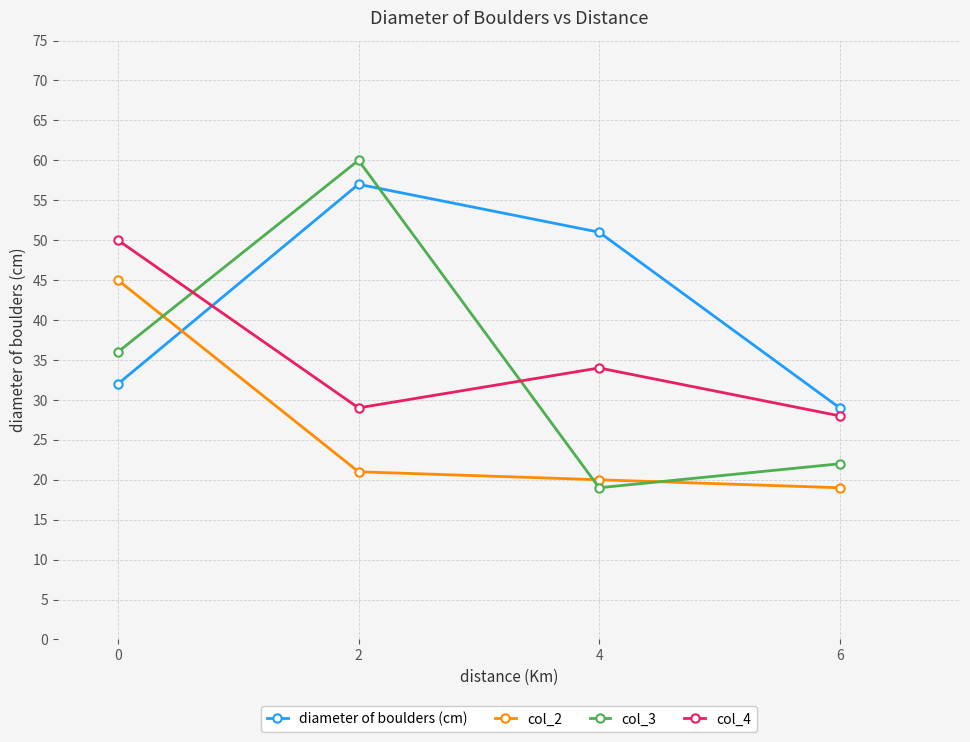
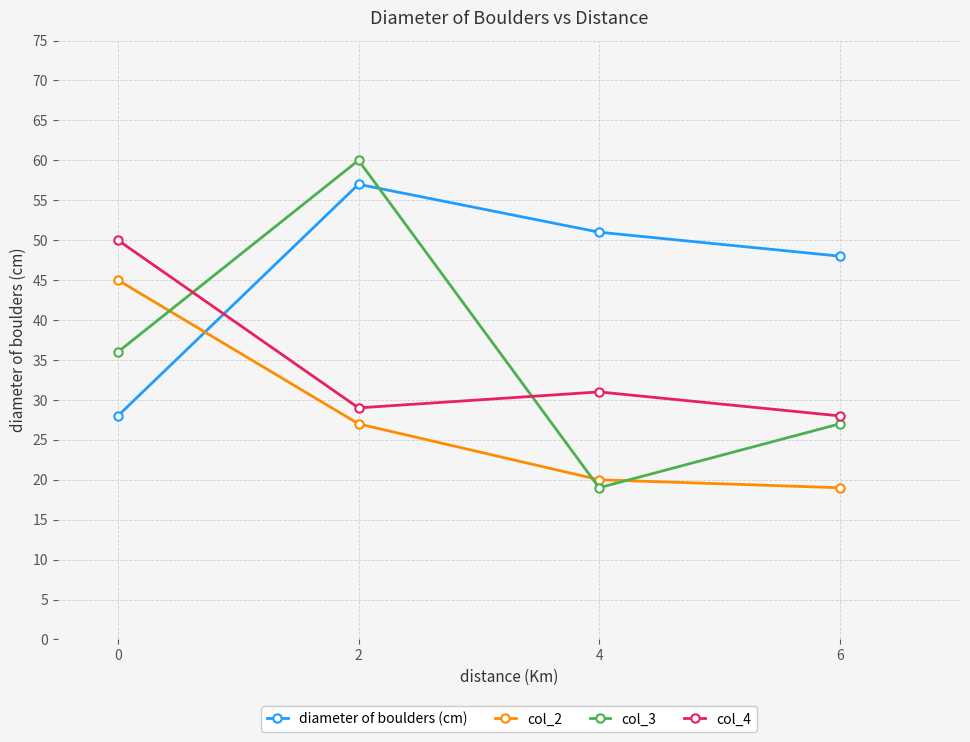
  {
    "diameter of boulders (cm)": {
-     "0": 32,
+     "0": 28,
      "2": 57,
      "4": 51,
-     "6": 29
+     "6": 48
    },
    "col_2": {
      "0": 45,
-     "2": 21,
+     "2": 27,
      "4": 20,
      "6": 19
    },
    "col_3": {
      "0": 36,
      "2": 60,
      "4": 19,
-     "6": 22
+     "6": 27
    },
    "col_4": {
      "0": 50,
      "2": 29,
-     "4": 34,
+     "4": 31,
      "6": 28
    }
  }
